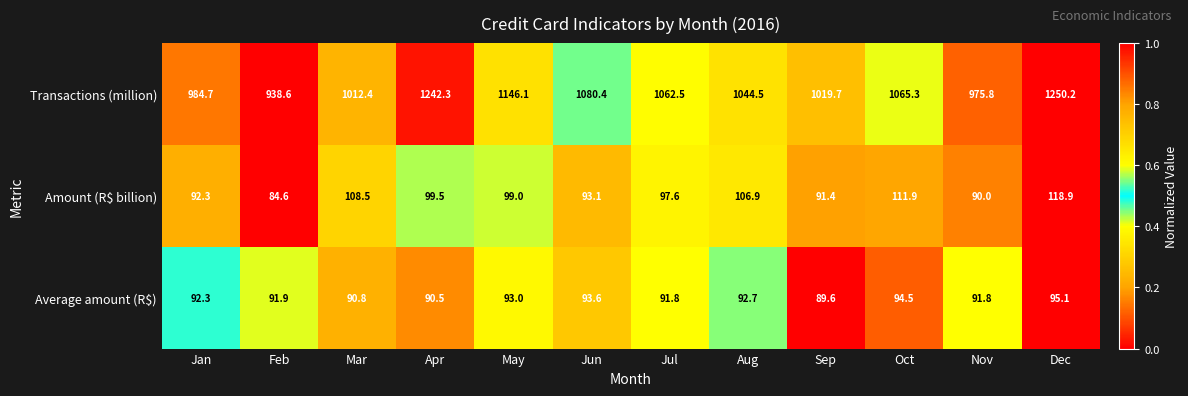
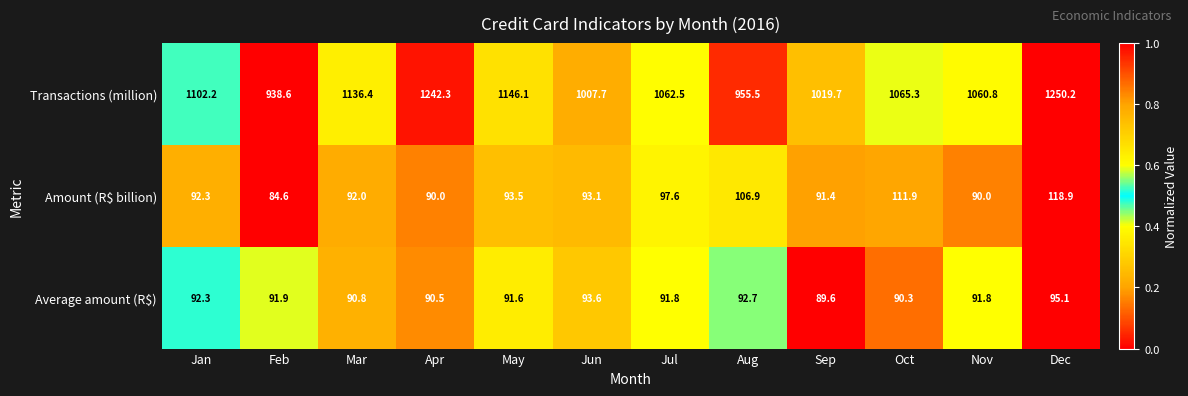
  {
    "Transactions (million)": {
-     "Jan": 984.7,
+     "Jan": 1102.2,
      "Feb": 938.6,
-     "Mar": 1012.4,
+     "Mar": 1136.4,
      "Apr": 1242.3,
      "May": 1146.1,
-     "Jun": 1080.4,
+     "Jun": 1007.7,
      "Jul": 1062.5,
-     "Aug": 1044.5,
+     "Aug": 955.5,
      "Sep": 1019.7,
      "Oct": 1065.3,
-     "Nov": 975.8,
+     "Nov": 1060.8,
      "Dec": 1250.2
    },
    "Amount (R$ billion)": {
      "Jan": 92.3,
      "Feb": 84.6,
-     "Mar": 108.5,
-     "Apr": 99.5,
-     "May": 99.0,
+     "Mar": 92.0,
+     "Apr": 90.0,
+     "May": 93.5,
      "Jun": 93.1,
      "Jul": 97.6,
      "Aug": 106.9,
      "Sep": 91.4,
      "Oct": 111.9,
      "Nov": 90.0,
      "Dec": 118.9
    },
    "Average amount (R$)": {
      "Jan": 92.3,
      "Feb": 91.9,
      "Mar": 90.8,
      "Apr": 90.5,
-     "May": 93.0,
+     "May": 91.6,
      "Jun": 93.6,
      "Jul": 91.8,
      "Aug": 92.7,
      "Sep": 89.6,
-     "Oct": 94.5,
+     "Oct": 90.3,
      "Nov": 91.8,
      "Dec": 95.1
    }
  }
